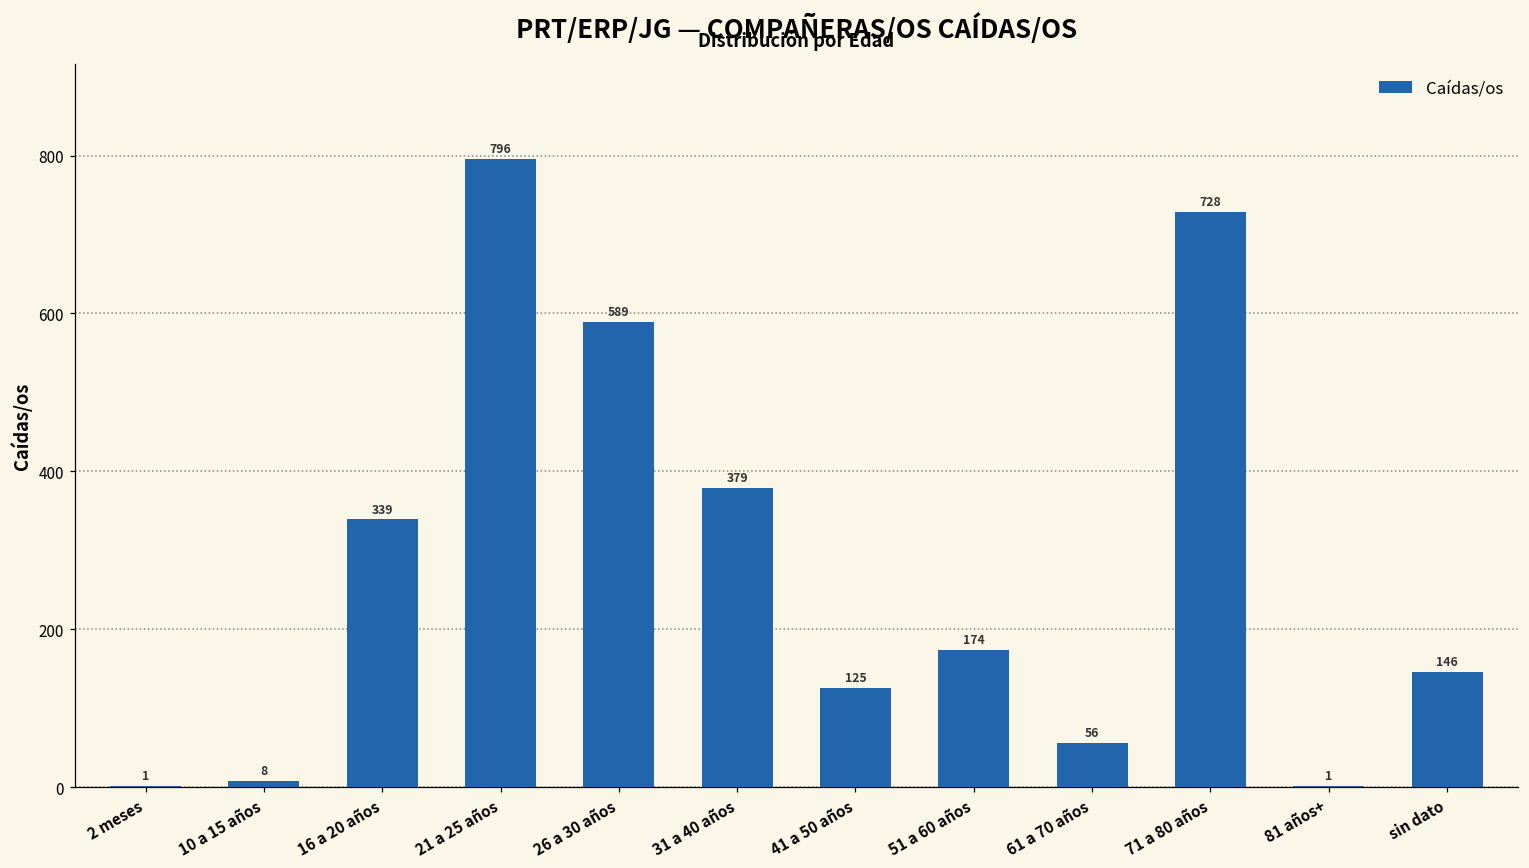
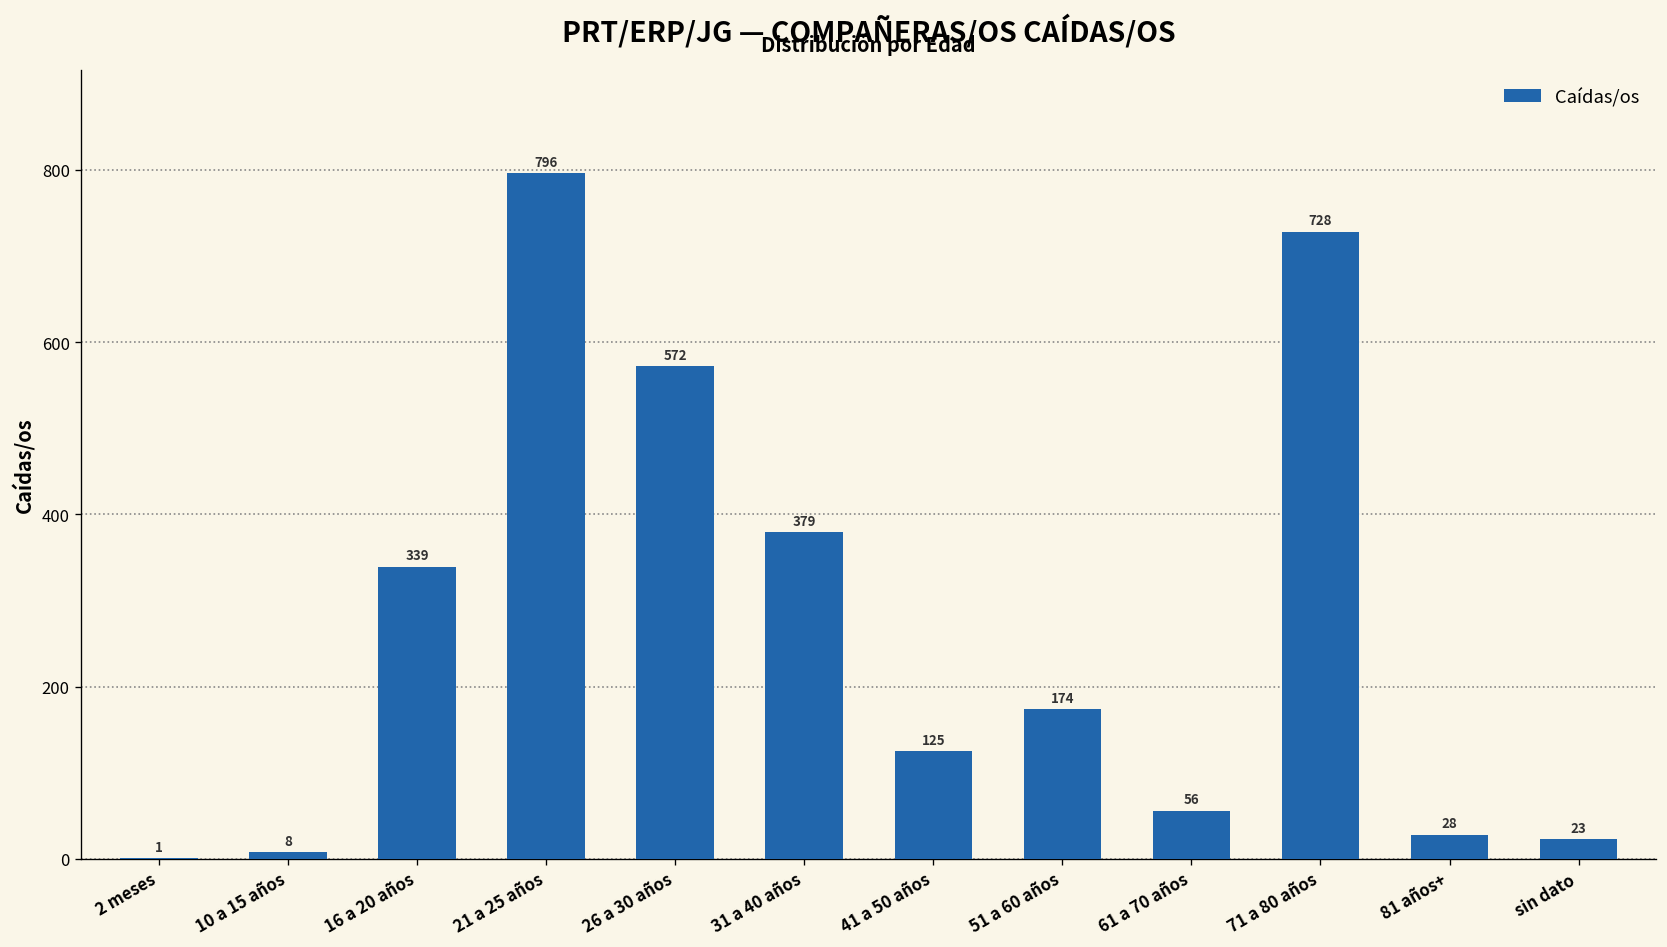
  {
    "2 meses": 1,
    "10 a 15 años": 8,
    "16 a 20 años": 339,
    "21 a 25 años": 796,
-   "26 a 30 años": 589,
+   "26 a 30 años": 572,
    "31 a 40 años": 379,
    "41 a 50 años": 125,
    "51 a 60 años": 174,
    "61 a 70 años": 56,
    "71 a 80 años": 728,
-   "81 años+": 1,
-   "sin dato": 146
+   "81 años+": 28,
+   "sin dato": 23
  }
